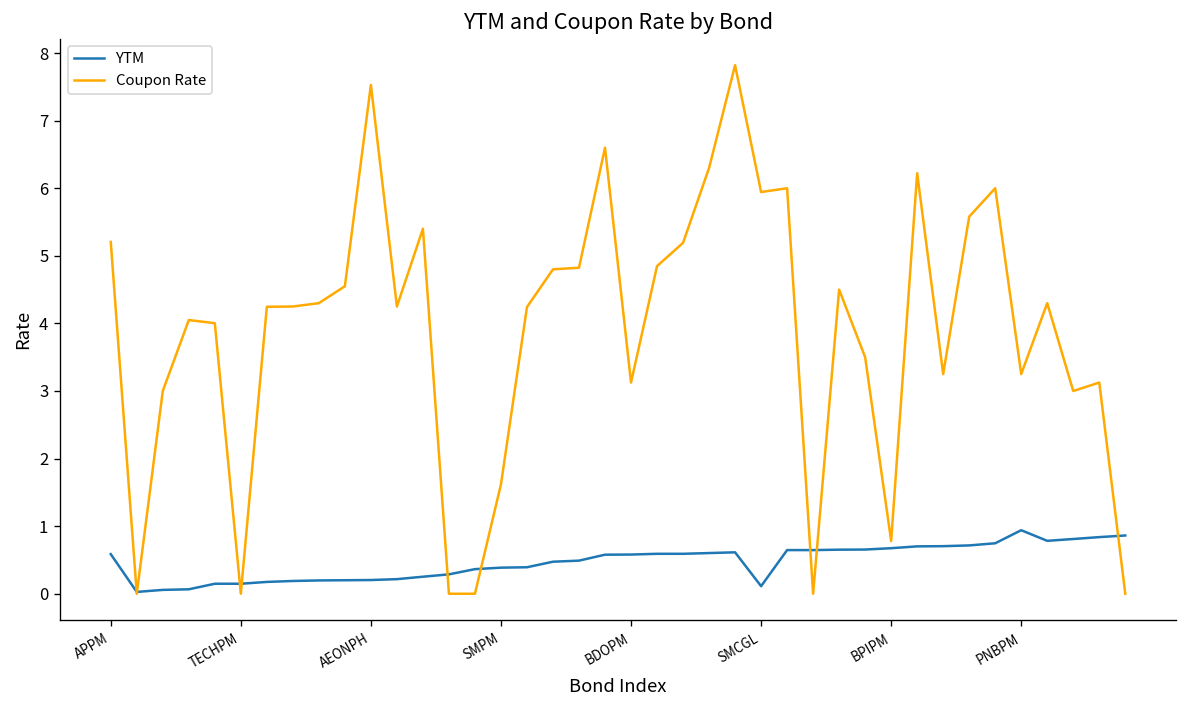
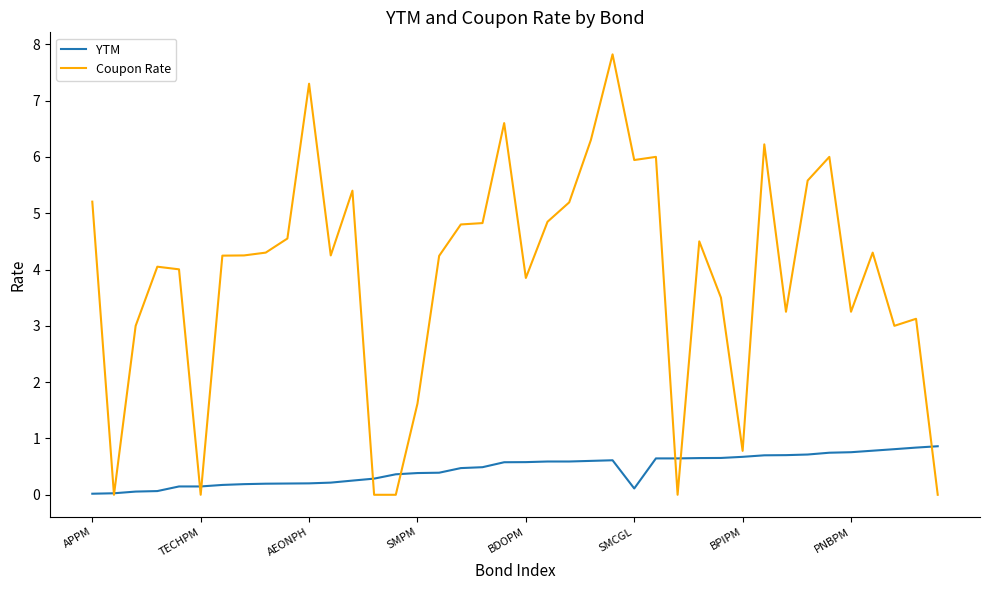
  {
    "YTM": {
-     "APPM": 0.6,
+     "APPM": 0.0,
      "TECHPM": 0.1,
      "AEONPH": 0.2,
      "SMPM": 0.4,
      "BDOPM": 0.6,
      "SMCGL": 0.1,
      "BPIPM": 0.7,
-     "PNBPM": 0.9
+     "PNBPM": 0.8
    },
    "Coupon Rate": {
      "APPM": 5.2,
      "TECHPM": 0.0,
-     "AEONPH": 7.5,
+     "AEONPH": 7.3,
      "SMPM": 1.6,
-     "BDOPM": 3.1,
+     "BDOPM": 3.9,
      "SMCGL": 5.9,
      "BPIPM": 0.8,
      "PNBPM": 3.3
    }
  }
